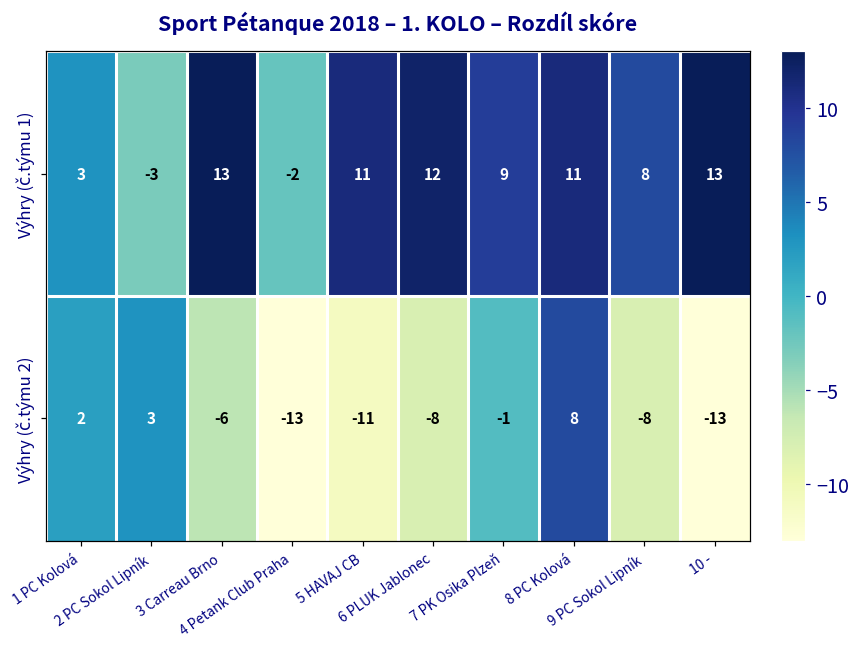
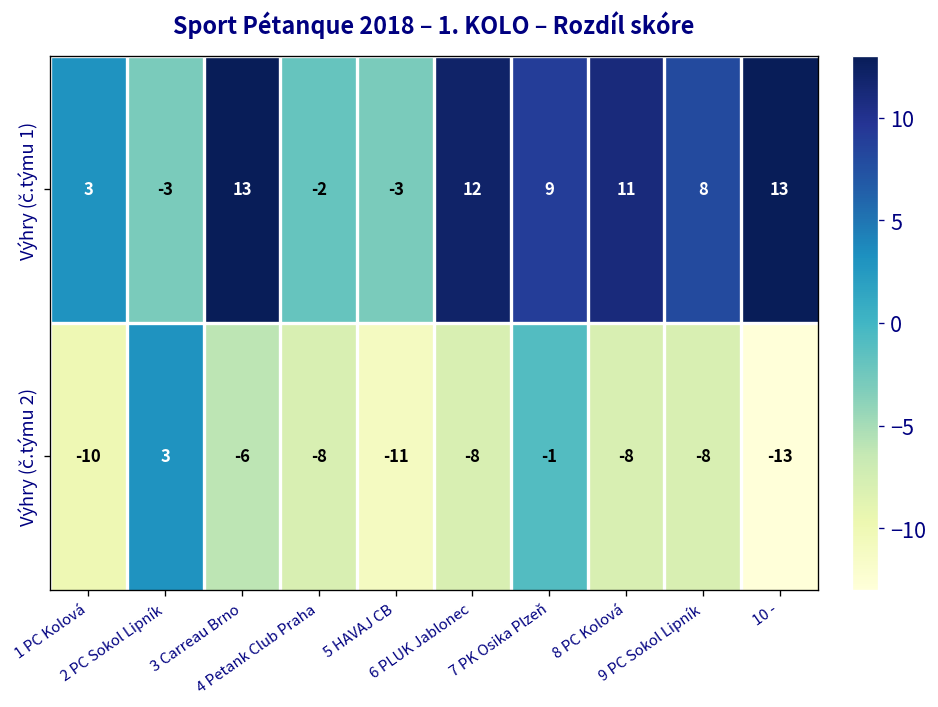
  {
    "Výhry (č.týmu 1)": {
      "1 PC Kolová": 3,
      "2 PC Sokol Lipník": -3,
      "3 Carreau Brno": 13,
      "4 Petank Club Praha": -2,
-     "5 HAVAJ CB": 11,
+     "5 HAVAJ CB": -3,
      "6 PLUK Jablonec": 12,
      "7 PK Osika Plzeň": 9,
      "8 PC Kolová": 11,
      "9 PC Sokol Lipník": 8,
      "10 -": 13
    },
    "Výhry (č.týmu 2)": {
-     "1 PC Kolová": 2,
+     "1 PC Kolová": -10,
      "2 PC Sokol Lipník": 3,
      "3 Carreau Brno": -6,
-     "4 Petank Club Praha": -13,
+     "4 Petank Club Praha": -8,
      "5 HAVAJ CB": -11,
      "6 PLUK Jablonec": -8,
      "7 PK Osika Plzeň": -1,
-     "8 PC Kolová": 8,
+     "8 PC Kolová": -8,
      "9 PC Sokol Lipník": -8,
      "10 -": -13
    }
  }
